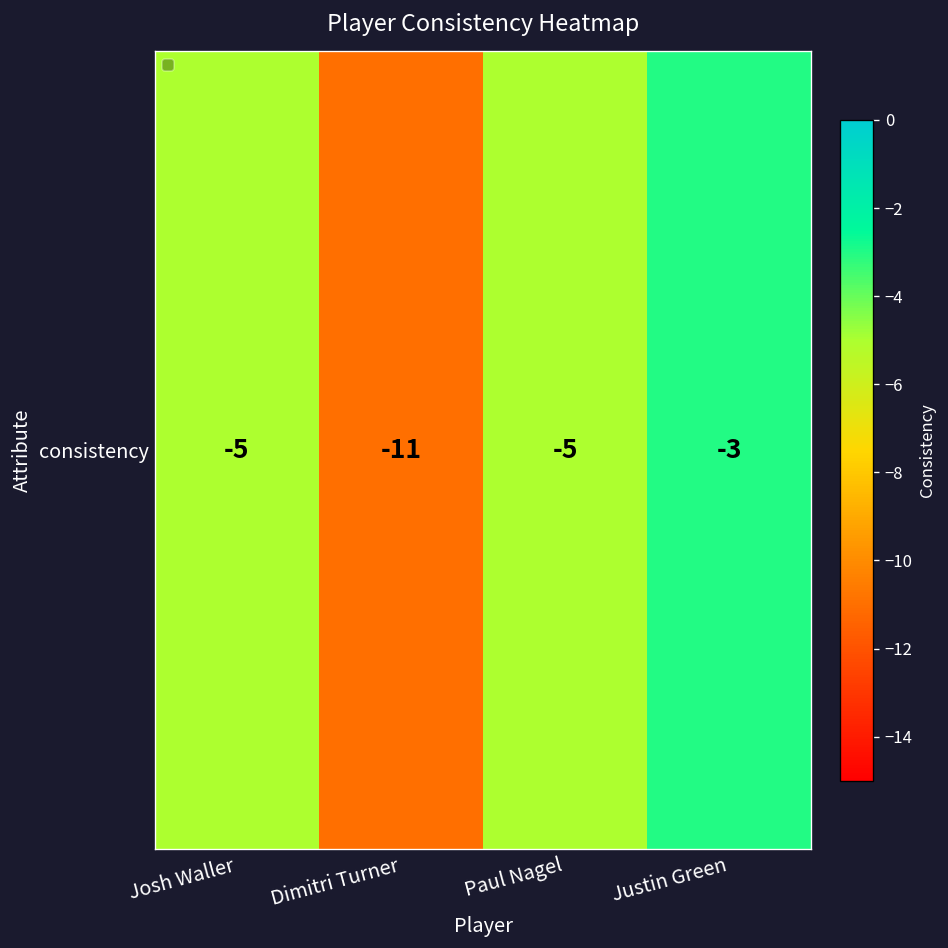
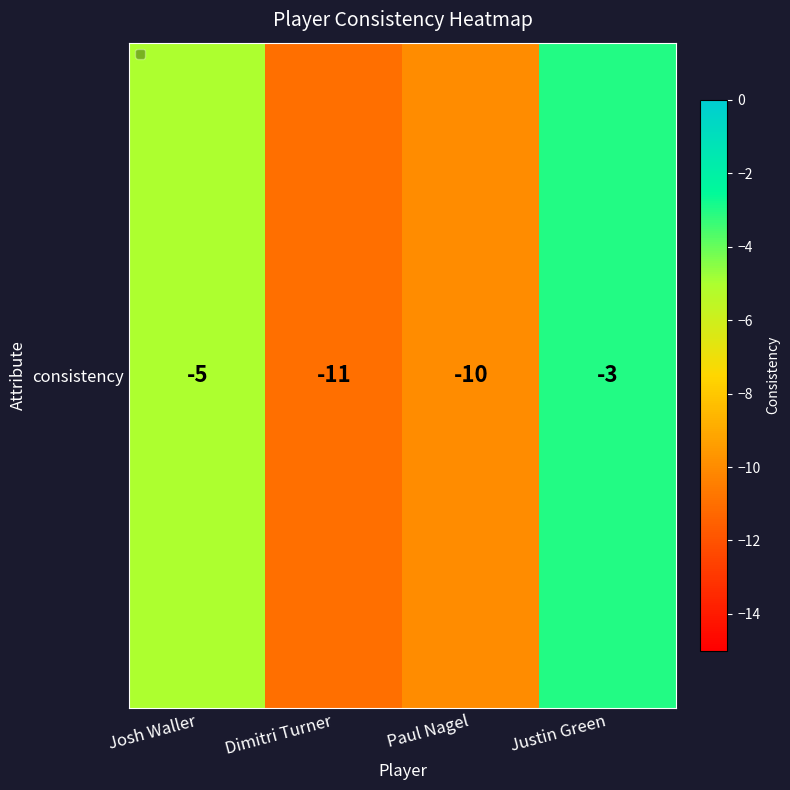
  {
    "consistency": {
      "Josh Waller": -5,
      "Dimitri Turner": -11,
-     "Paul Nagel": -5,
+     "Paul Nagel": -10,
      "Justin Green": -3
    }
  }
